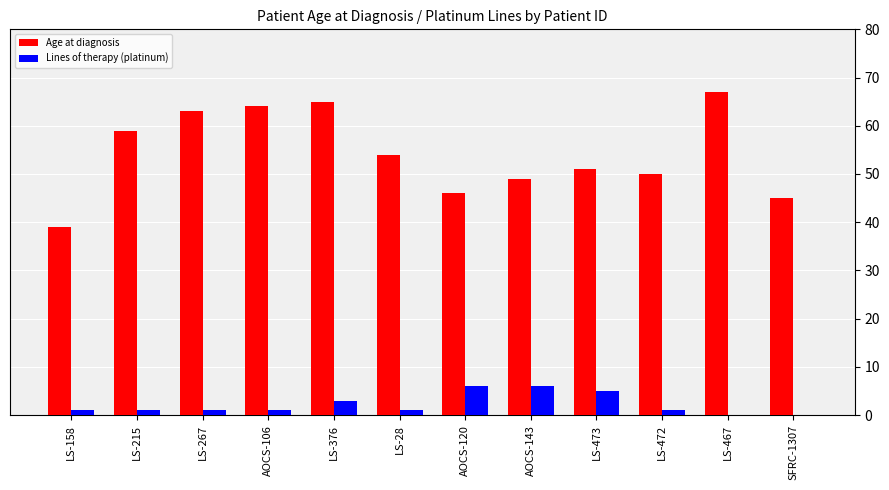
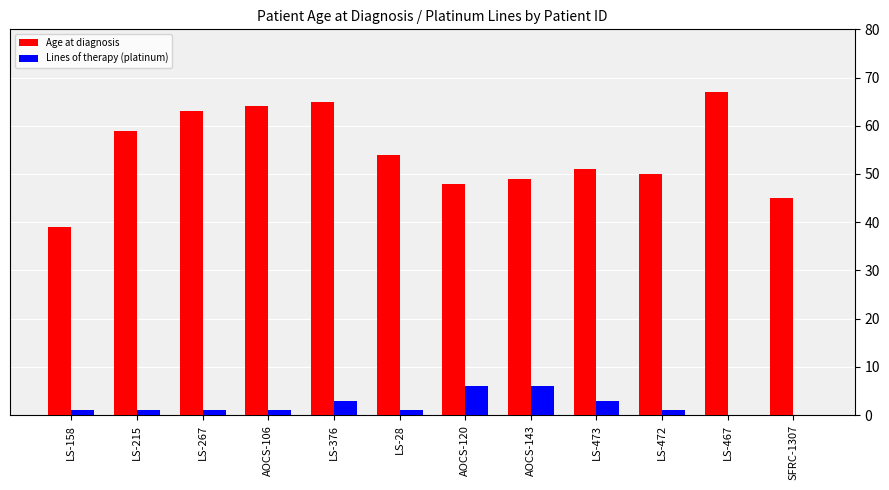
  {
    "Age at diagnosis": {
      "LS-158": 39,
      "LS-215": 59,
      "LS-267": 63,
      "AOCS-106": 64,
      "LS-376": 65,
      "LS-28": 54,
-     "AOCS-120": 46,
+     "AOCS-120": 48,
      "AOCS-143": 49,
      "LS-473": 51,
      "LS-472": 50,
      "LS-467": 67,
      "SFRC-1307": 45
    },
    "Lines of therapy (platinum)": {
      "LS-158": 1,
      "LS-215": 1,
      "LS-267": 1,
      "AOCS-106": 1,
      "LS-376": 3,
      "LS-28": 1,
      "AOCS-120": 6,
      "AOCS-143": 6,
-     "LS-473": 5,
+     "LS-473": 3,
      "LS-472": 1,
      "LS-467": 0,
      "SFRC-1307": 0
    }
  }
